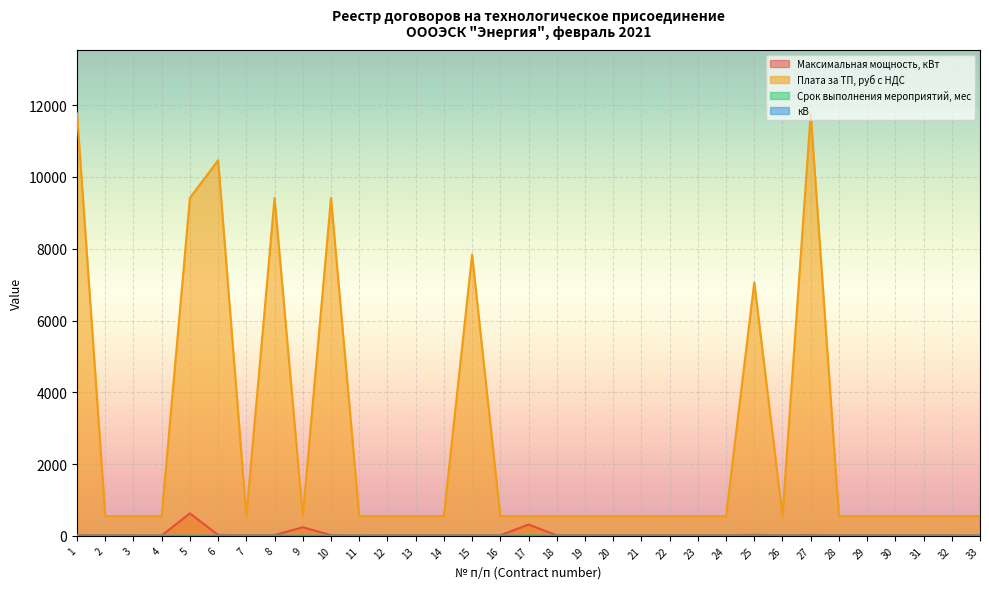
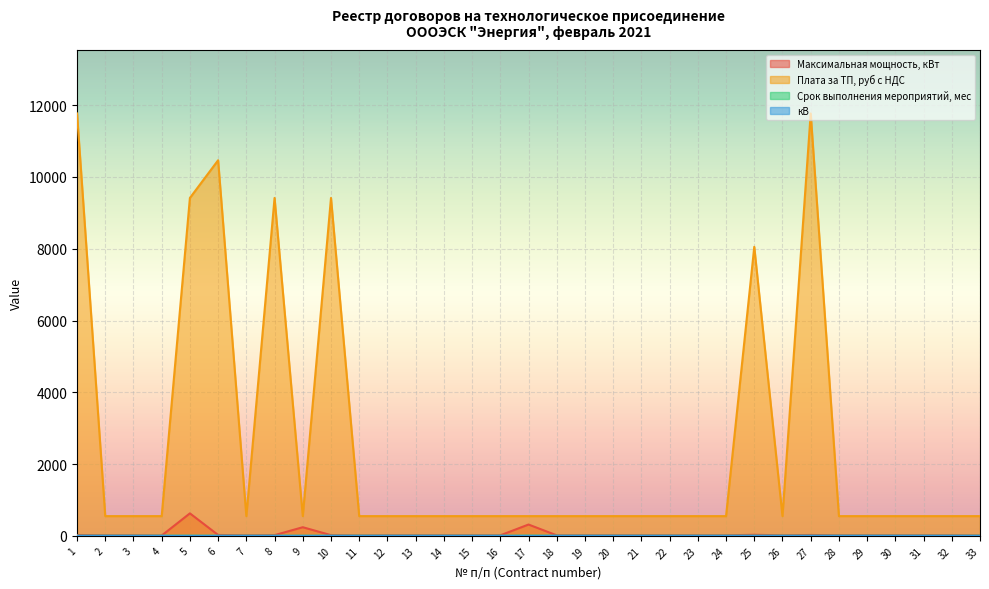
  {
    "Максимальная мощность, кВт": {
      "5": 600,
      "9": 200,
      "17": 300
    },
    "Плата за ТП, руб с НДС": {
      "1": 11800,
      "2": 600,
      "3": 600,
      "4": 600,
      "5": 9400,
      "6": 10500,
      "7": 600,
      "8": 9400,
      "9": 600,
      "10": 9400,
      "11": 600,
      "12": 600,
      "13": 600,
      "14": 600,
-     "15": 7800,
+     "15": 600,
      "16": 600,
      "17": 600,
      "18": 600,
      "19": 600,
      "20": 600,
      "21": 600,
      "22": 600,
      "23": 600,
      "24": 600,
-     "25": 7100,
+     "25": 8100,
      "26": 600,
      "28": 600,
      "29": 600,
      "30": 600,
      "31": 600,
      "32": 600,
      "33": 600
    },
    "кВ": {
      "5": 0,
      "9": 0,
      "17": 0
    }
  }
